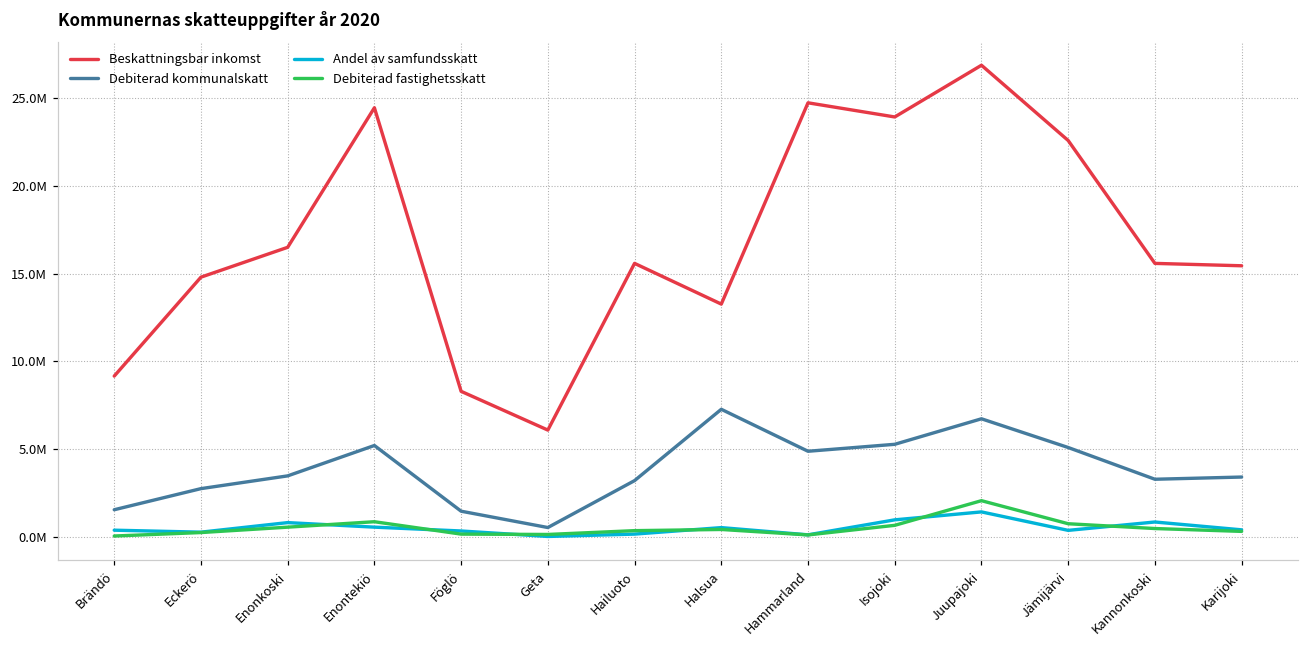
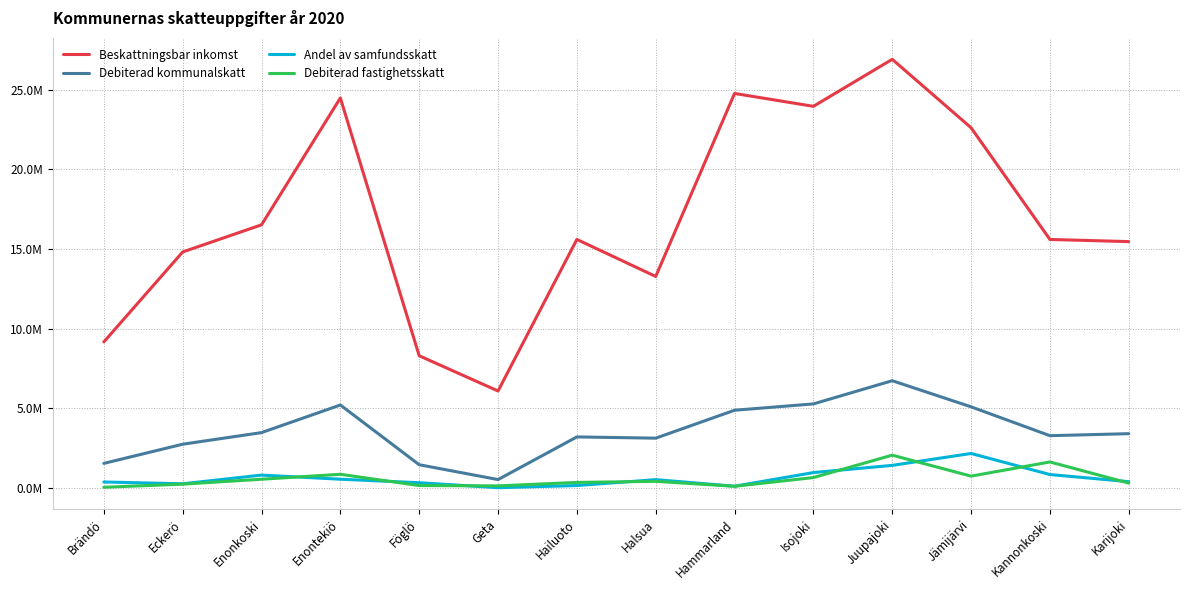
  {
    "Beskattningsbar inkomst": {
      "Brändö": 9200000,
      "Eckerö": 14800000,
      "Enonkoski": 16500000,
      "Enontekiö": 24500000,
      "Föglö": 8300000,
      "Geta": 6100000,
      "Hailuoto": 15600000,
      "Halsua": 13300000,
      "Hammarland": 24800000,
      "Isojoki": 23900000,
      "Juupajoki": 26900000,
      "Jämijärvi": 22600000,
      "Kannonkoski": 15600000,
      "Karijoki": 15500000
    },
    "Debiterad kommunalskatt": {
      "Brändö": 1500000,
      "Eckerö": 2700000,
      "Enonkoski": 3500000,
      "Enontekiö": 5200000,
      "Föglö": 1500000,
      "Geta": 500000,
      "Hailuoto": 3200000,
-     "Halsua": 7300000,
+     "Halsua": 3100000,
      "Hammarland": 4900000,
      "Isojoki": 5300000,
      "Juupajoki": 6700000,
      "Jämijärvi": 5100000,
      "Kannonkoski": 3300000,
      "Karijoki": 3400000
    },
    "Andel av samfundsskatt": {
      "Brändö": 400000,
      "Enonkoski": 800000,
      "Enontekiö": 500000,
      "Föglö": 300000,
      "Hailuoto": 100000,
      "Isojoki": 1000000,
      "Juupajoki": 1400000,
-     "Jämijärvi": 400000,
+     "Jämijärvi": 2200000,
      "Kannonkoski": 800000
    },
    "Debiterad fastighetsskatt": {
      "Brändö": 0,
      "Enonkoski": 500000,
      "Enontekiö": 900000,
      "Föglö": 100000,
      "Hailuoto": 300000,
      "Isojoki": 600000,
      "Juupajoki": 2100000,
      "Jämijärvi": 700000,
-     "Kannonkoski": 500000
+     "Kannonkoski": 1600000
    }
  }
